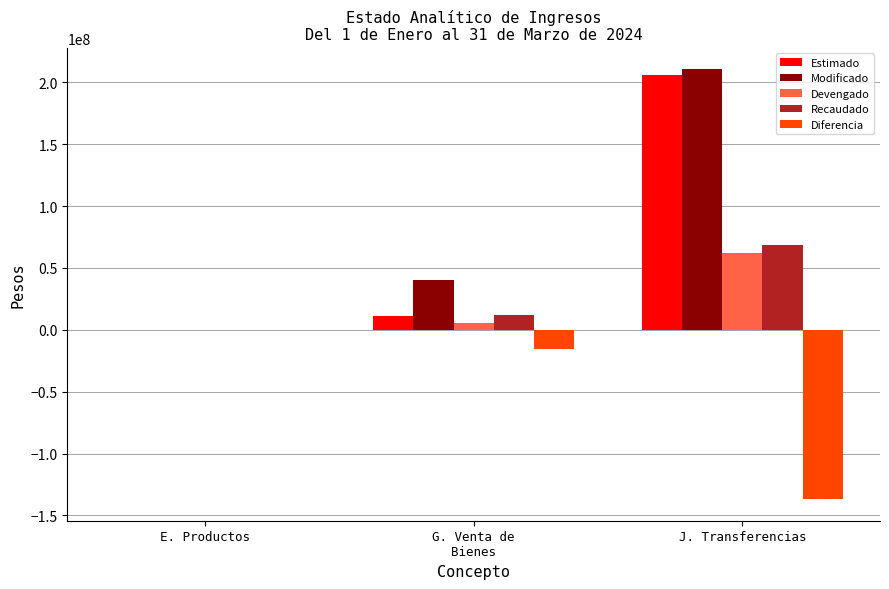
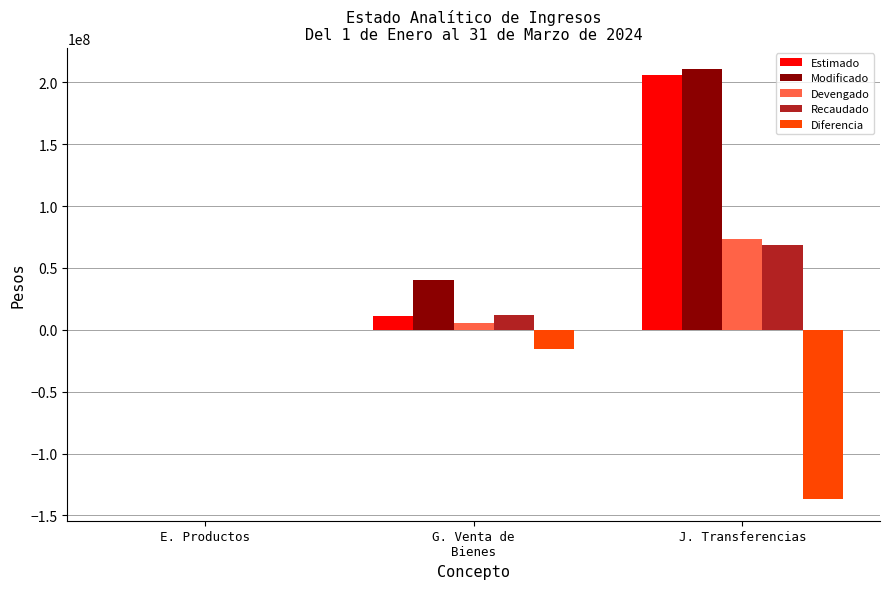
  {
    "Estimado": {
      "E. Productos": 0,
      "G. Venta de Bienes": 12000000,
      "J. Transferencias": 206000000
    },
    "Modificado": {
      "G. Venta de Bienes": 41000000,
      "J. Transferencias": 211000000
    },
    "Devengado": {
      "G. Venta de Bienes": 5000000,
-     "J. Transferencias": 62000000
+     "J. Transferencias": 73000000
    },
    "Recaudado": {
      "G. Venta de Bienes": 12000000,
      "J. Transferencias": 69000000
    },
    "Diferencia": {
      "G. Venta de Bienes": -16000000,
      "J. Transferencias": -137000000
    }
  }
